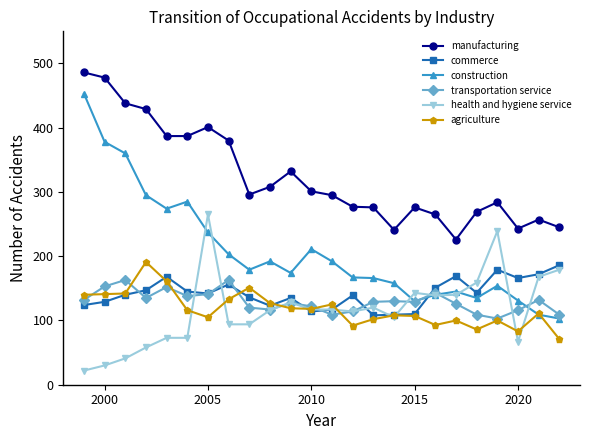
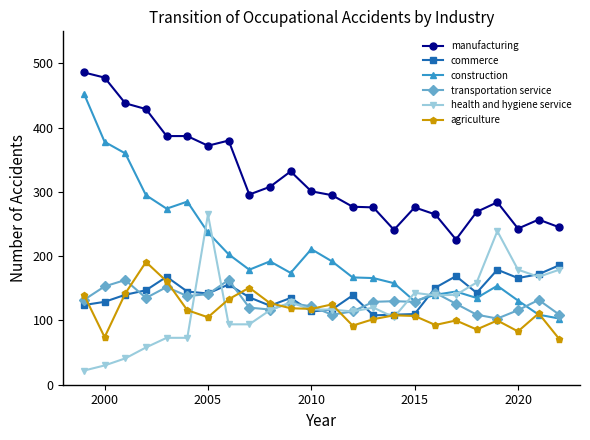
  {
    "manufacturing": {
      "2000": 480,
-     "2005": 400,
+     "2005": 370,
      "2010": 300,
      "2015": 280,
      "2020": 240
    },
    "health and hygiene service": {
      "2000": 30,
      "2005": 270,
      "2015": 140,
-     "2020": 70
+     "2020": 180
    },
    "agriculture": {
-     "2000": 140,
+     "2000": 70,
      "2005": 110,
      "2020": 80
    }
  }
